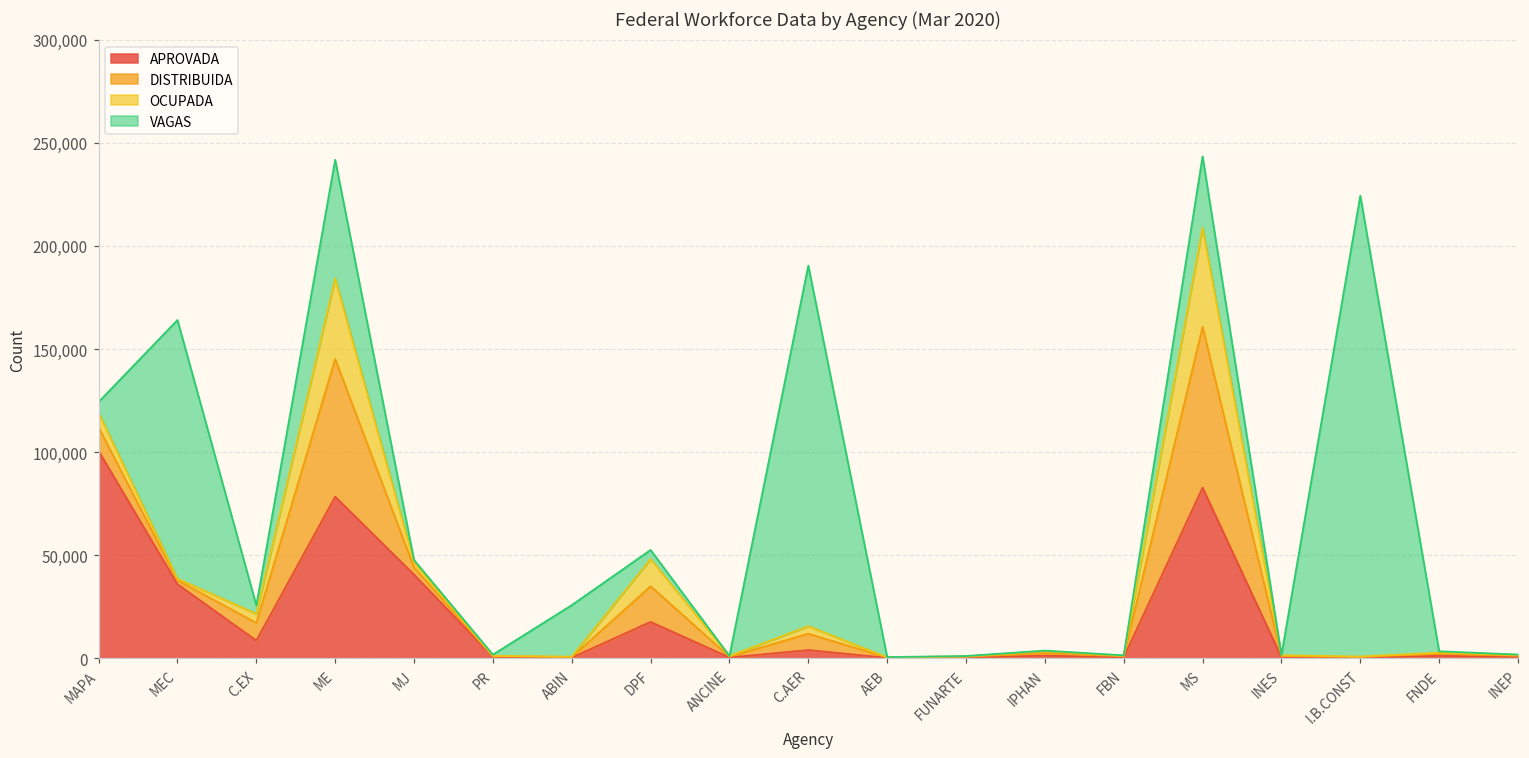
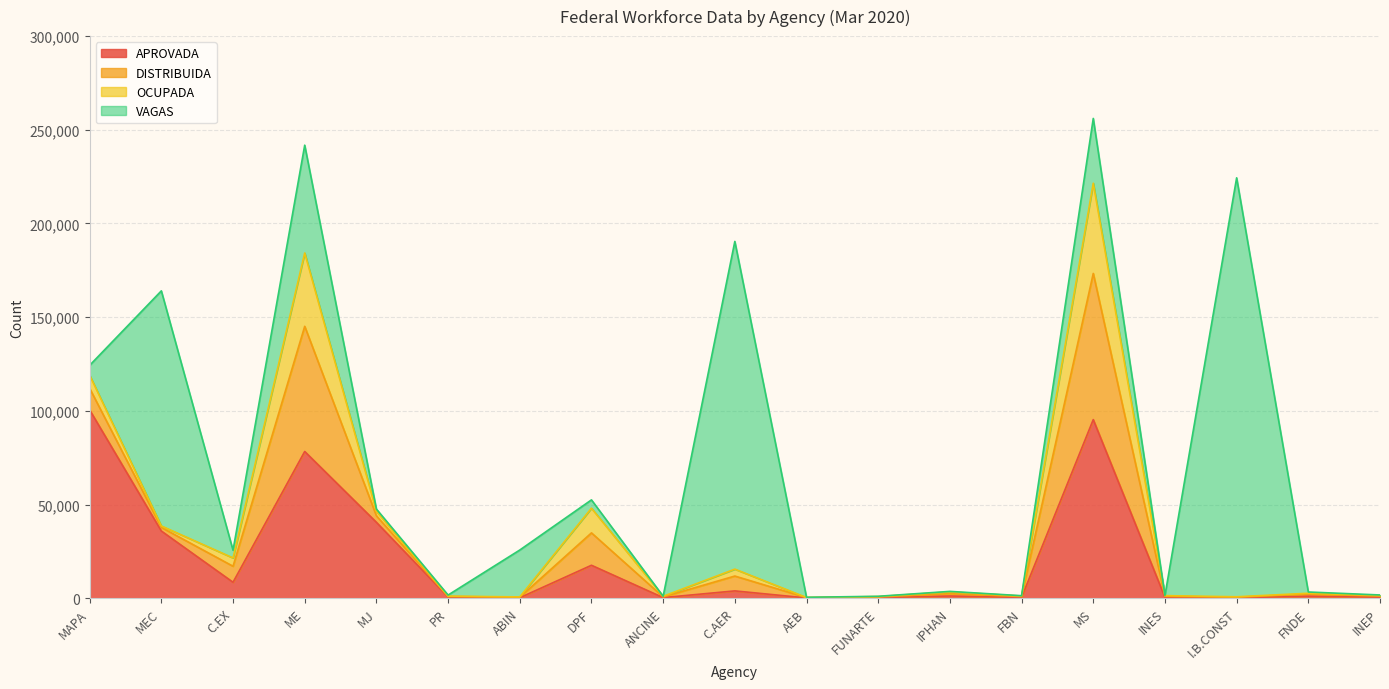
  {
    "APROVADA": {
      "MAPA": "101,000",
      "MEC": "36,000",
      "C.EX": "9,000",
      "ME": "78,000",
      "MJ": "41,000",
      "DPF": "18,000",
      "C.AER": "4,000",
-     "MS": "83,000"
+     "MS": "95,000"
    },
    "VAGAS": {
      "MAPA": "5,000",
      "MEC": "125,000",
      "C.EX": "4,000",
      "ME": "58,000",
      "ABIN": "25,000",
      "DPF": "4,000",
      "C.AER": "175,000",
      "MS": "35,000",
      "I.B.CONST": "224,000"
    }
  }
